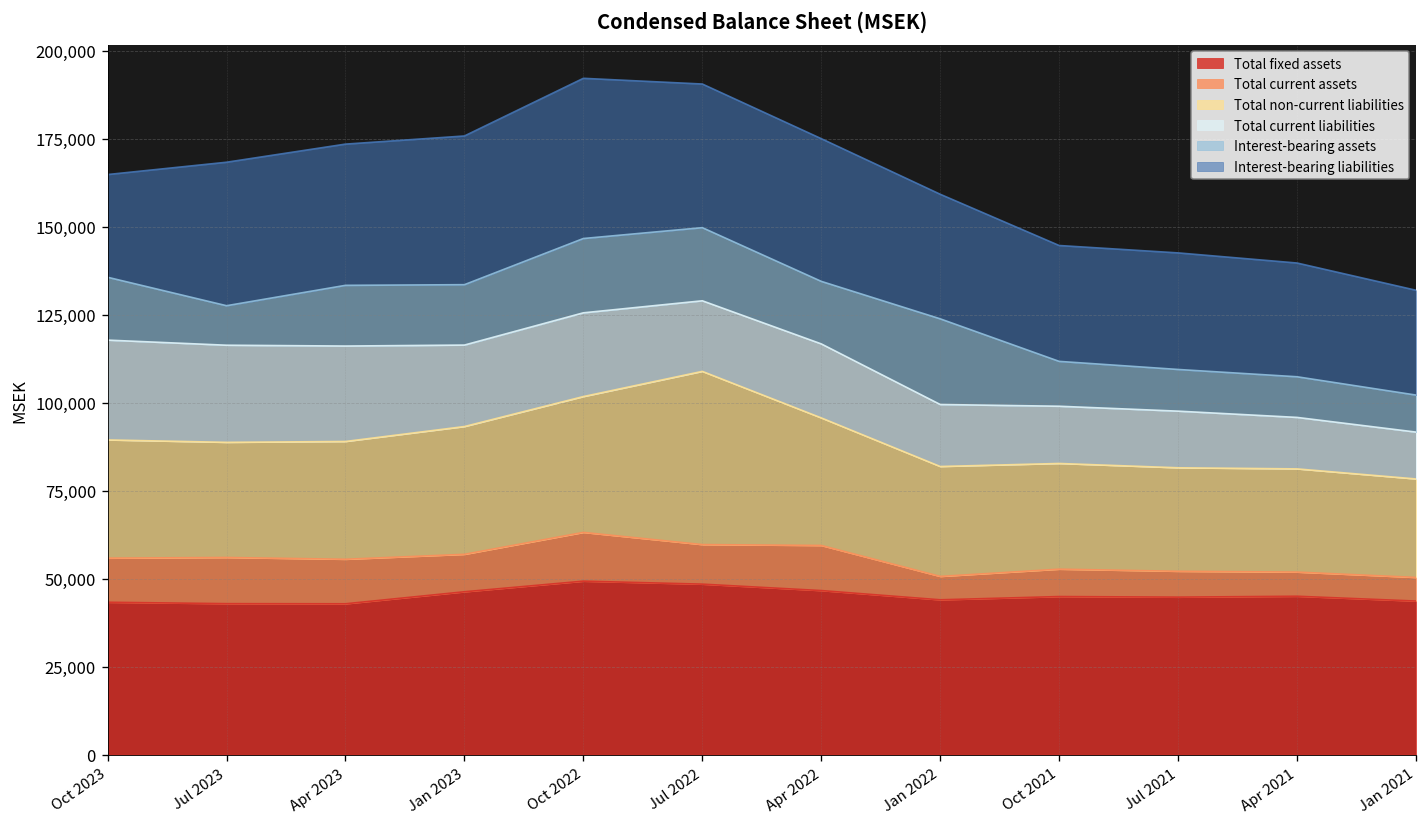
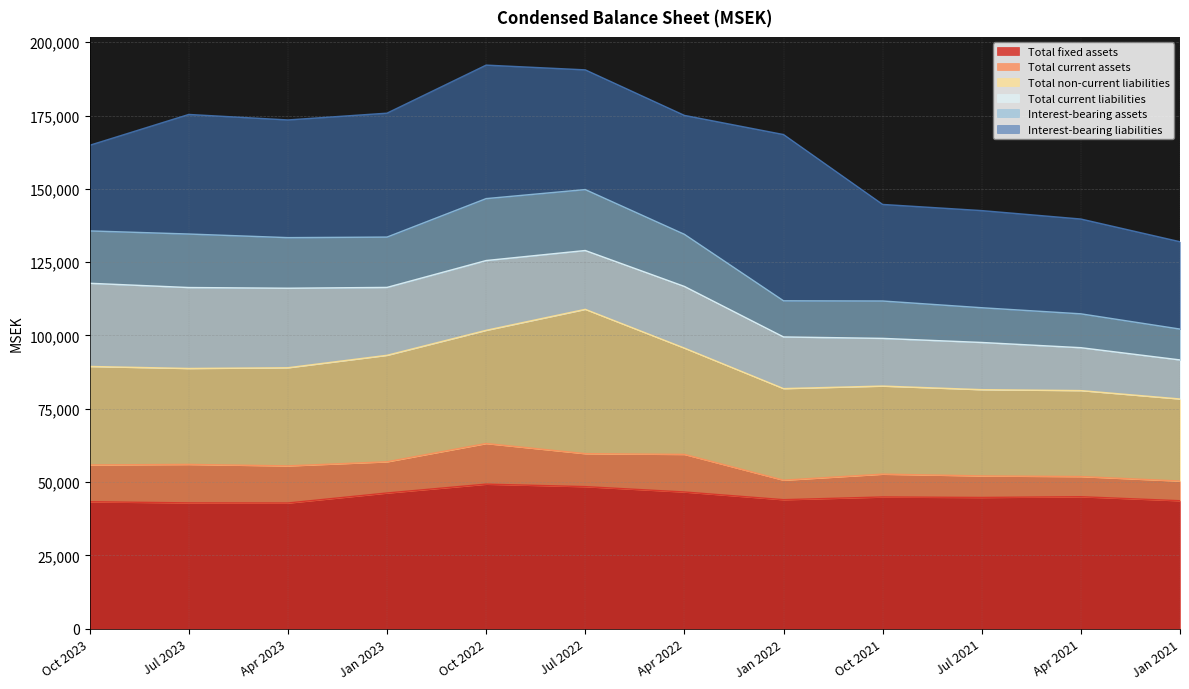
  {
    "Total fixed assets": {
      "Oct 2023": "43,000",
      "Jul 2023": "43,000",
      "Apr 2023": "43,000",
      "Jan 2023": "46,000",
      "Oct 2022": "49,000",
      "Jul 2022": "48,000",
      "Apr 2022": "47,000",
      "Jan 2022": "44,000",
      "Oct 2021": "45,000",
      "Jul 2021": "45,000",
      "Apr 2021": "45,000",
      "Jan 2021": "44,000"
    },
    "Total current assets": {
      "Oct 2023": "13,000",
      "Jul 2023": "13,000",
      "Apr 2023": "13,000",
      "Jan 2023": "11,000",
      "Oct 2022": "14,000",
      "Jul 2022": "11,000",
      "Apr 2022": "13,000",
      "Jan 2022": "7,000",
      "Oct 2021": "8,000",
      "Jul 2021": "7,000",
      "Apr 2021": "7,000",
      "Jan 2021": "7,000"
    },
    "Total non-current liabilities": {
      "Oct 2023": "34,000",
      "Jul 2023": "33,000",
      "Apr 2023": "33,000",
      "Jan 2023": "36,000",
      "Oct 2022": "39,000",
      "Jul 2022": "49,000",
      "Apr 2022": "36,000",
      "Jan 2022": "31,000",
      "Oct 2021": "30,000",
      "Jul 2021": "29,000",
      "Apr 2021": "29,000",
      "Jan 2021": "28,000"
    },
    "Total current liabilities": {
      "Oct 2023": "28,000",
      "Jul 2023": "28,000",
      "Apr 2023": "27,000",
      "Jan 2023": "23,000",
      "Oct 2022": "24,000",
      "Jul 2022": "20,000",
      "Apr 2022": "21,000",
      "Jan 2022": "18,000",
      "Oct 2021": "16,000",
      "Jul 2021": "16,000",
      "Apr 2021": "15,000",
      "Jan 2021": "13,000"
    },
    "Interest-bearing assets": {
      "Oct 2023": "18,000",
-     "Jul 2023": "11,000",
+     "Jul 2023": "18,000",
      "Apr 2023": "17,000",
      "Jan 2023": "17,000",
      "Oct 2022": "21,000",
      "Jul 2022": "21,000",
      "Apr 2022": "18,000",
-     "Jan 2022": "24,000",
+     "Jan 2022": "12,000",
      "Oct 2021": "13,000",
      "Jul 2021": "12,000",
      "Apr 2021": "12,000",
      "Jan 2021": "11,000"
    },
    "Interest-bearing liabilities": {
      "Oct 2023": "29,000",
      "Jul 2023": "41,000",
      "Apr 2023": "40,000",
      "Jan 2023": "42,000",
      "Oct 2022": "46,000",
      "Jul 2022": "41,000",
      "Apr 2022": "41,000",
-     "Jan 2022": "35,000",
+     "Jan 2022": "57,000",
      "Oct 2021": "33,000",
      "Jul 2021": "33,000",
      "Apr 2021": "32,000",
      "Jan 2021": "30,000"
    }
  }
